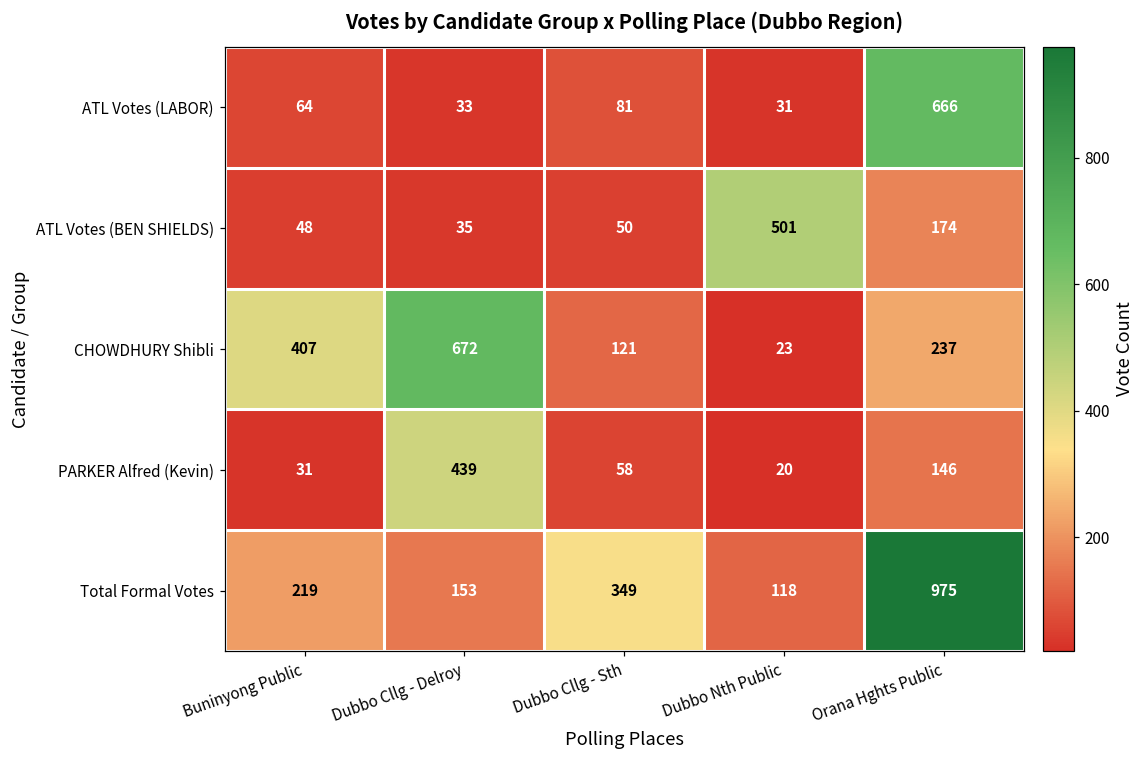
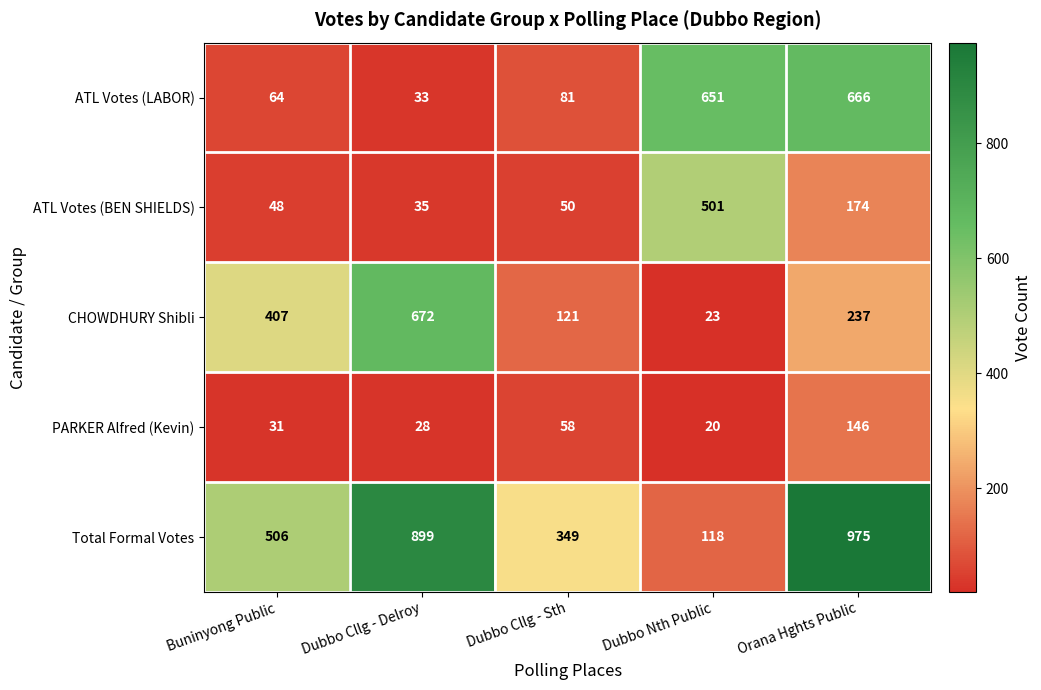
  {
    "ATL Votes (LABOR)": {
      "Buninyong Public": 64,
      "Dubbo Cllg - Delroy": 33,
      "Dubbo Cllg - Sth": 81,
-     "Dubbo Nth Public": 31,
+     "Dubbo Nth Public": 651,
      "Orana Hghts Public": 666
    },
    "ATL Votes (BEN SHIELDS)": {
      "Buninyong Public": 48,
      "Dubbo Cllg - Delroy": 35,
      "Dubbo Cllg - Sth": 50,
      "Dubbo Nth Public": 501,
      "Orana Hghts Public": 174
    },
    "CHOWDHURY Shibli": {
      "Buninyong Public": 407,
      "Dubbo Cllg - Delroy": 672,
      "Dubbo Cllg - Sth": 121,
      "Dubbo Nth Public": 23,
      "Orana Hghts Public": 237
    },
    "PARKER Alfred (Kevin)": {
      "Buninyong Public": 31,
-     "Dubbo Cllg - Delroy": 439,
+     "Dubbo Cllg - Delroy": 28,
      "Dubbo Cllg - Sth": 58,
      "Dubbo Nth Public": 20,
      "Orana Hghts Public": 146
    },
    "Total Formal Votes": {
-     "Buninyong Public": 219,
-     "Dubbo Cllg - Delroy": 153,
+     "Buninyong Public": 506,
+     "Dubbo Cllg - Delroy": 899,
      "Dubbo Cllg - Sth": 349,
      "Dubbo Nth Public": 118,
      "Orana Hghts Public": 975
    }
  }
